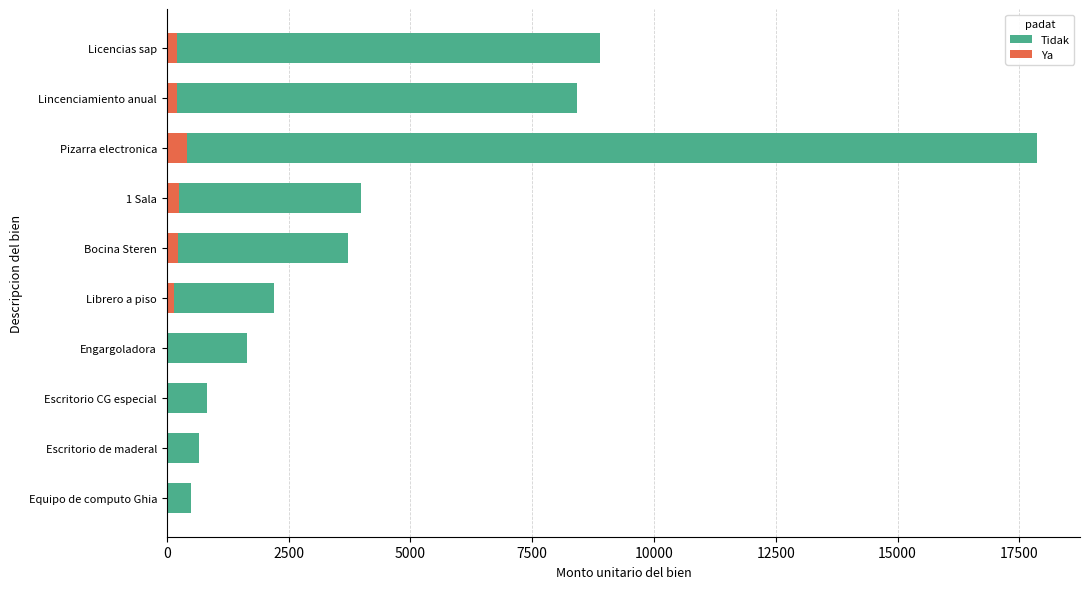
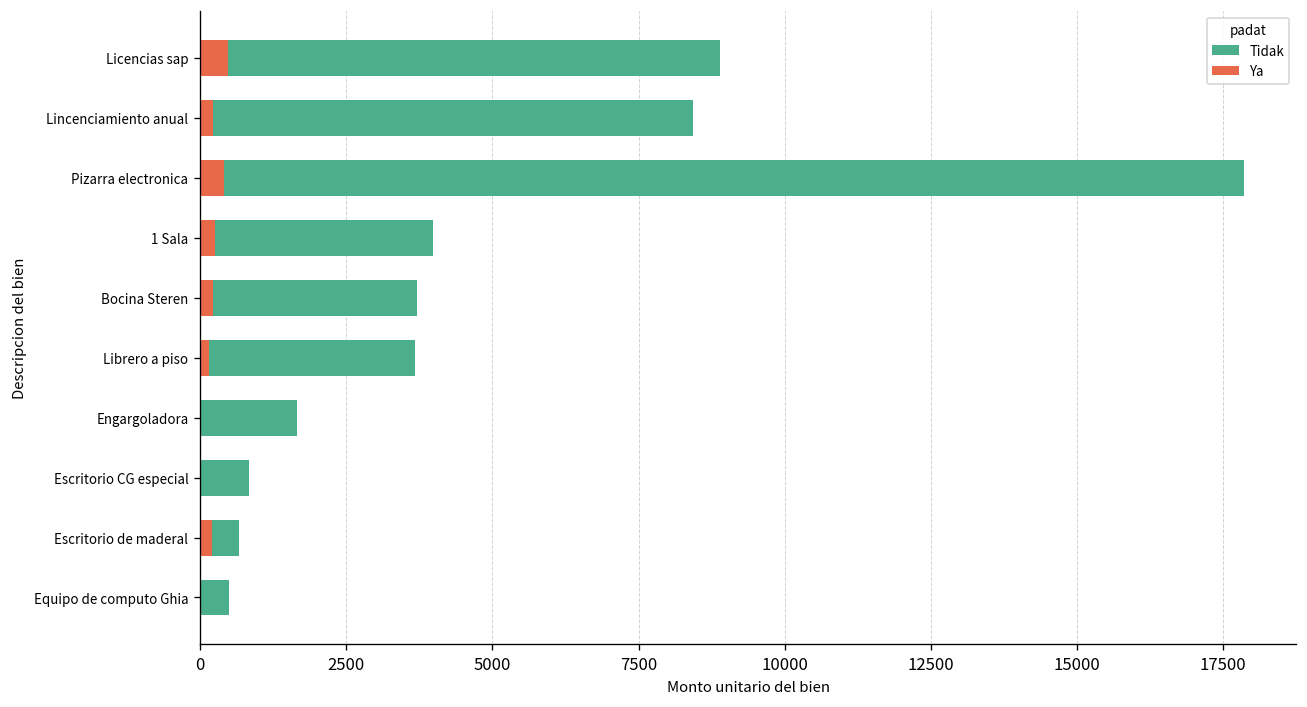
  {
    "Tidak": {
      "Licencias sap": 8900,
      "Lincenciamiento anual": 8400,
      "Pizarra electronica": 17900,
      "1 Sala": 4000,
      "Bocina Steren": 3700,
-     "Librero a piso": 2200,
+     "Librero a piso": 3700,
      "Engargoladora": 1700,
      "Escritorio CG especial": 800,
      "Escritorio de maderal": 700,
      "Equipo de computo Ghia": 500
    },
    "Ya": {
-     "Licencias sap": 200,
+     "Licencias sap": 500,
      "Engargoladora": 0,
      "Escritorio CG especial": 0,
-     "Escritorio de maderal": 0,
+     "Escritorio de maderal": 200,
      "Equipo de computo Ghia": 0
    }
  }
